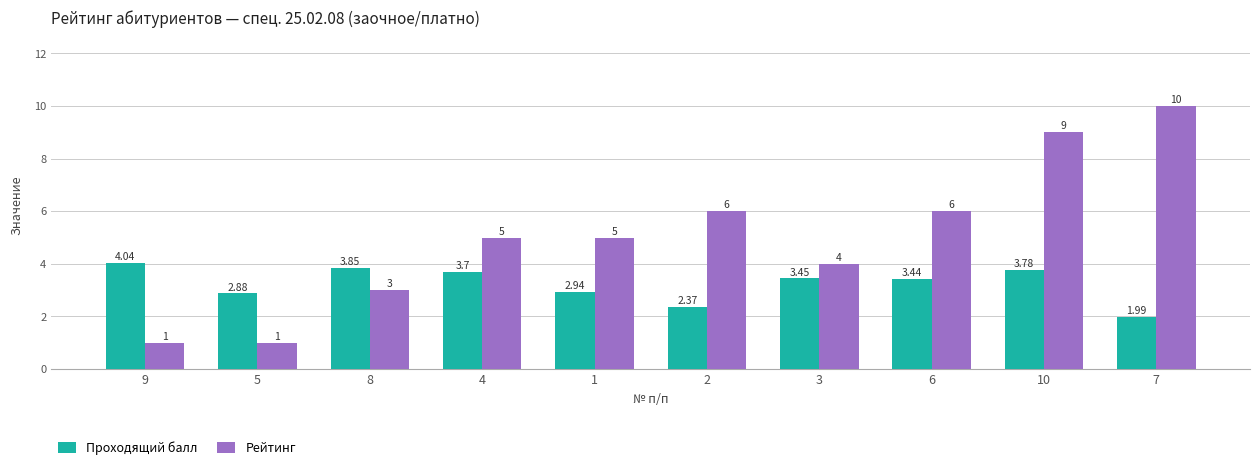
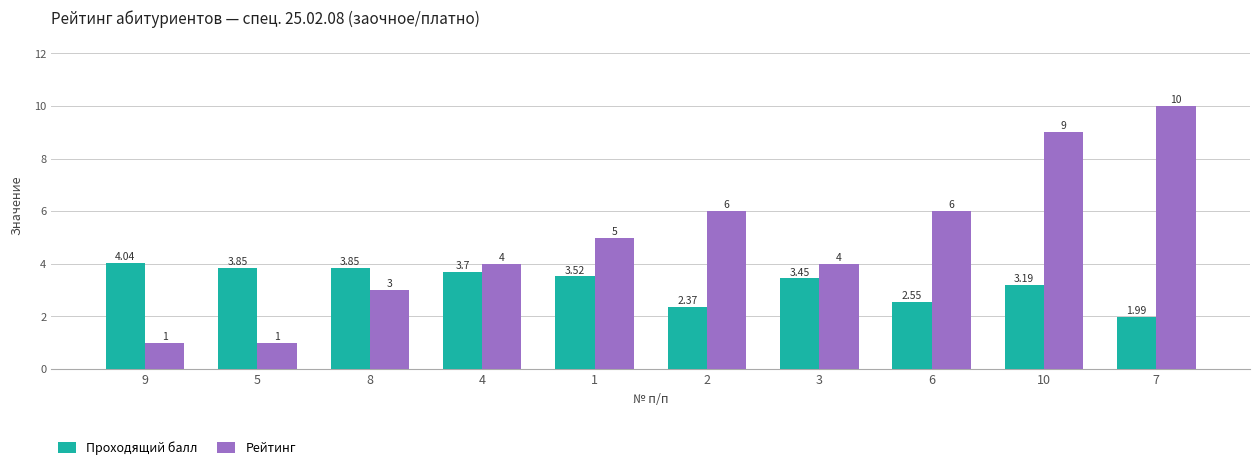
  {
    "Проходящий балл": {
      "9": 4.04,
-     "5": 2.88,
+     "5": 3.85,
      "8": 3.85,
      "4": 3.7,
-     "1": 2.94,
+     "1": 3.52,
      "2": 2.37,
      "3": 3.45,
-     "6": 3.44,
-     "10": 3.78,
+     "6": 2.55,
+     "10": 3.19,
      "7": 1.99
    },
    "Рейтинг": {
      "9": 1,
      "5": 1,
      "8": 3,
-     "4": 5,
+     "4": 4,
      "1": 5,
      "2": 6,
      "3": 4,
      "6": 6,
      "10": 9,
      "7": 10
    }
  }
